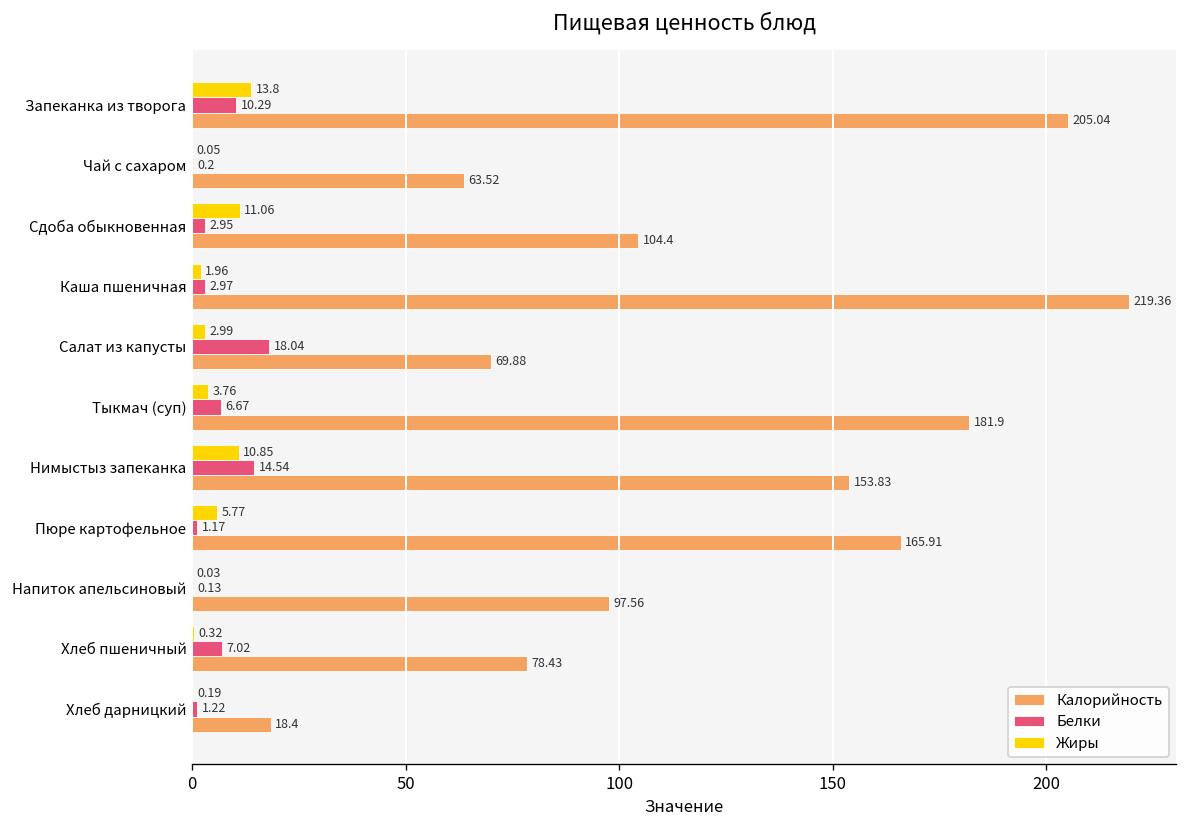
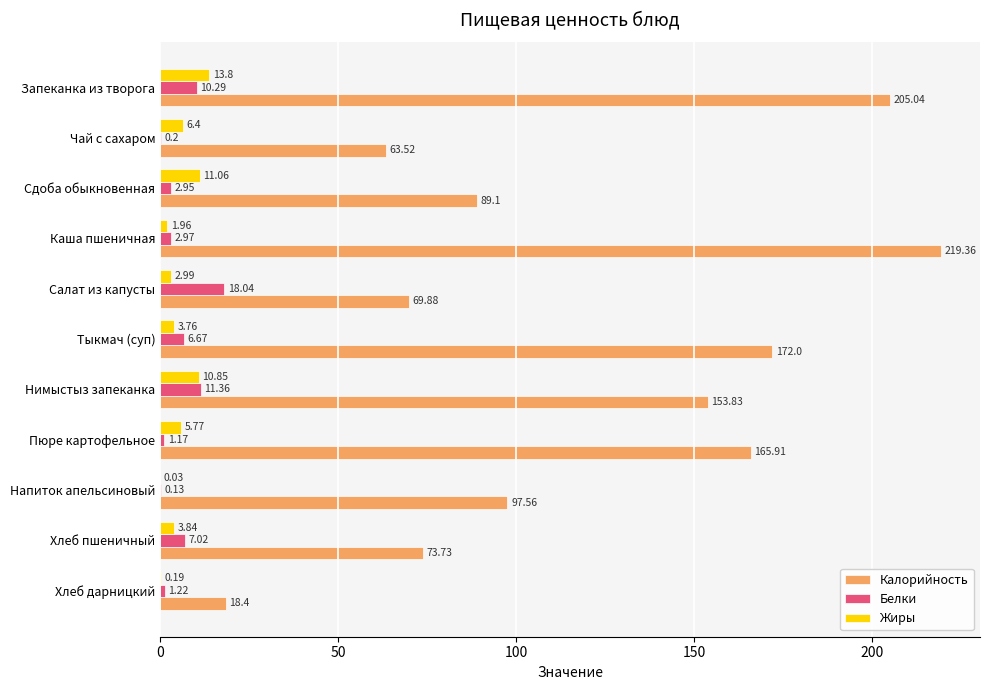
  {
    "Калорийность": {
      "Запеканка из творога": 205.04,
      "Чай с сахаром": 63.52,
-     "Сдоба обыкновенная": 104.4,
+     "Сдоба обыкновенная": 89.1,
      "Каша пшеничная": 219.36,
      "Салат из капусты": 69.88,
-     "Тыкмач (суп)": 181.9,
+     "Тыкмач (суп)": 172.0,
      "Нимыстыз запеканка": 153.83,
      "Пюре картофельное": 165.91,
      "Напиток апельсиновый": 97.56,
-     "Хлеб пшеничный": 78.43,
+     "Хлеб пшеничный": 73.73,
      "Хлеб дарницкий": 18.4
    },
    "Белки": {
      "Запеканка из творога": 10.29,
      "Чай с сахаром": 0.2,
      "Сдоба обыкновенная": 2.95,
      "Каша пшеничная": 2.97,
      "Салат из капусты": 18.04,
      "Тыкмач (суп)": 6.67,
-     "Нимыстыз запеканка": 14.54,
+     "Нимыстыз запеканка": 11.36,
      "Пюре картофельное": 1.17,
      "Напиток апельсиновый": 0.13,
      "Хлеб пшеничный": 7.02,
      "Хлеб дарницкий": 1.22
    },
    "Жиры": {
      "Запеканка из творога": 13.8,
-     "Чай с сахаром": 0.05,
+     "Чай с сахаром": 6.4,
      "Сдоба обыкновенная": 11.06,
      "Каша пшеничная": 1.96,
      "Салат из капусты": 2.99,
      "Тыкмач (суп)": 3.76,
      "Нимыстыз запеканка": 10.85,
      "Пюре картофельное": 5.77,
      "Напиток апельсиновый": 0.03,
-     "Хлеб пшеничный": 0.32,
+     "Хлеб пшеничный": 3.84,
      "Хлеб дарницкий": 0.19
    }
  }
